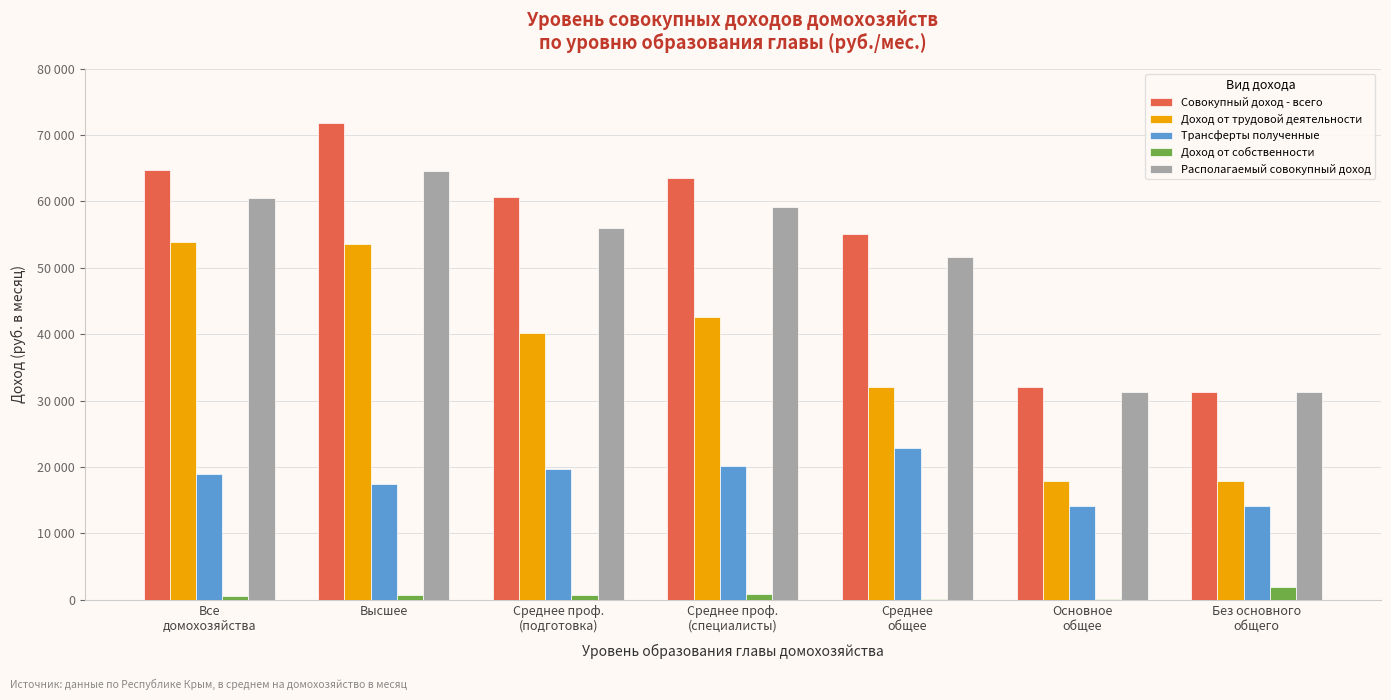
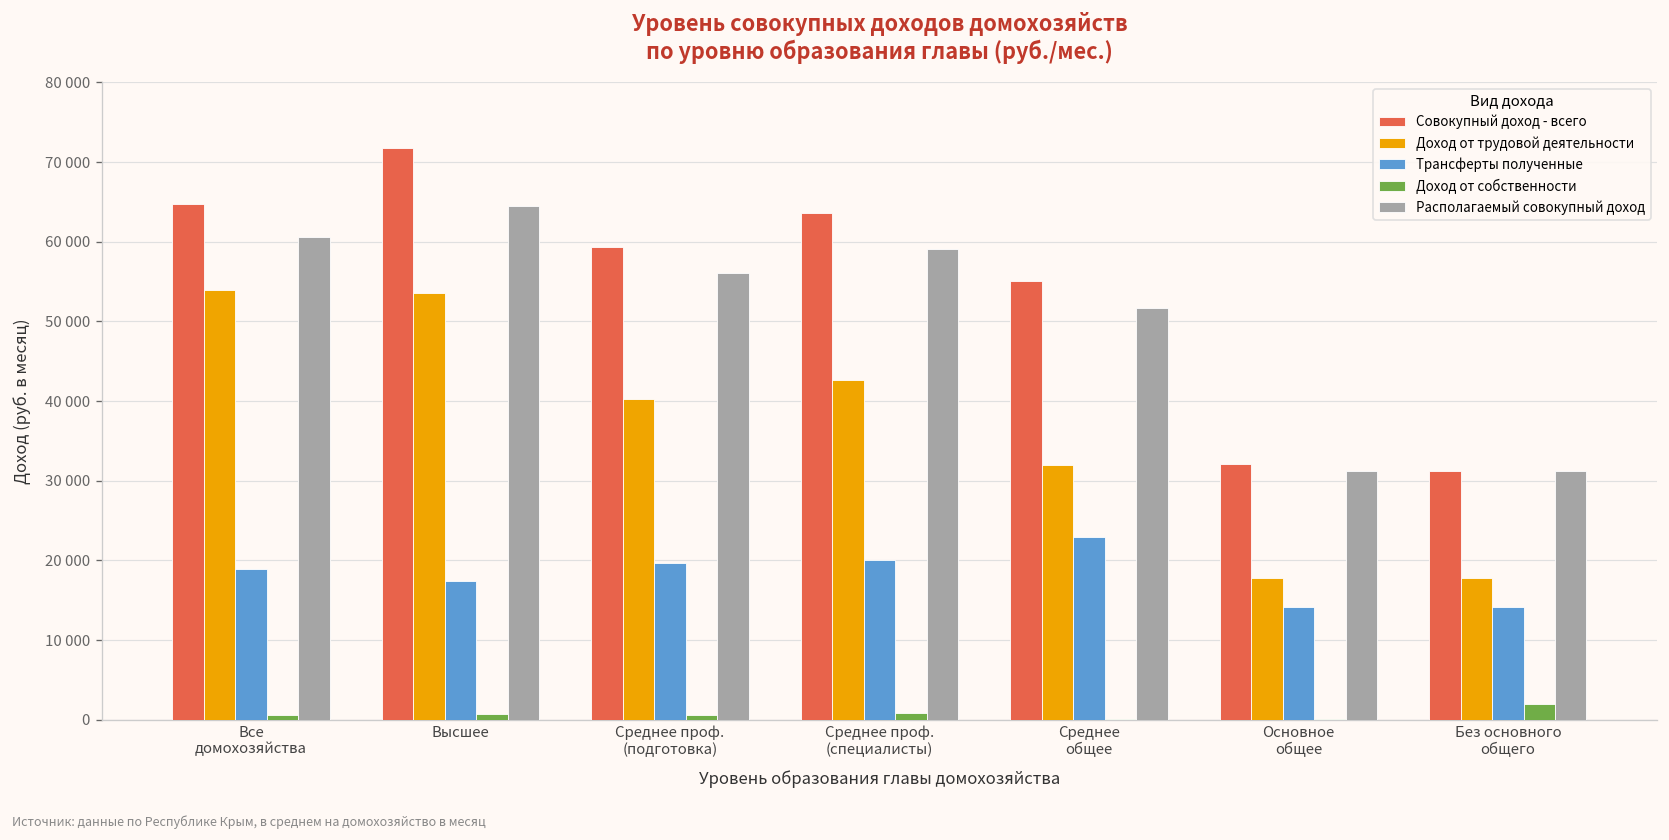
  {
    "Совокупный доход - всего": {
      "Все домохозяйства": 65000,
      "Высшее": 72000,
-     "Среднее проф. (подготовка)": 61000,
+     "Среднее проф. (подготовка)": 59000,
      "Среднее проф. (специалисты)": 64000,
      "Среднее общее": 55000,
      "Основное общее": 32000,
      "Без основного общего": 31000
    },
    "Доход от трудовой деятельности": {
      "Все домохозяйства": 54000,
      "Высшее": 54000,
      "Среднее проф. (подготовка)": 40000,
      "Среднее проф. (специалисты)": 43000,
      "Среднее общее": 32000,
      "Основное общее": 18000,
      "Без основного общего": 18000
    },
    "Трансферты полученные": {
      "Все домохозяйства": 19000,
      "Высшее": 17000,
      "Среднее проф. (подготовка)": 20000,
      "Среднее проф. (специалисты)": 20000,
      "Среднее общее": 23000,
      "Основное общее": 14000,
      "Без основного общего": 14000
    },
    "Доход от собственности": {
      "Все домохозяйства": 1000,
      "Высшее": 1000,
      "Среднее проф. (подготовка)": 1000,
      "Среднее проф. (специалисты)": 1000,
      "Без основного общего": 2000
    },
    "Располагаемый совокупный доход": {
      "Все домохозяйства": 61000,
      "Высшее": 65000,
      "Среднее проф. (подготовка)": 56000,
      "Среднее проф. (специалисты)": 59000,
      "Среднее общее": 52000,
      "Основное общее": 31000,
      "Без основного общего": 31000
    }
  }
